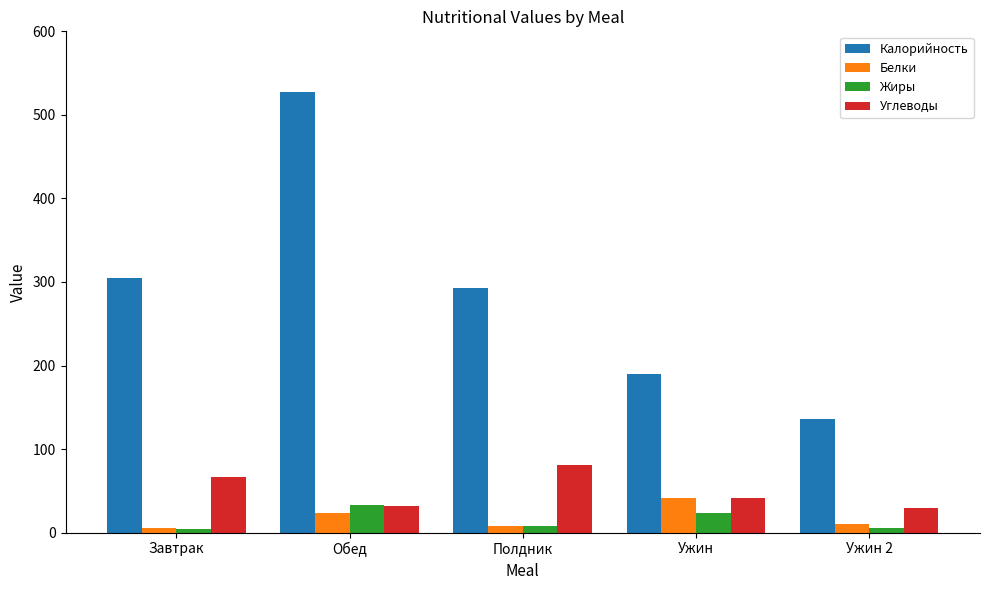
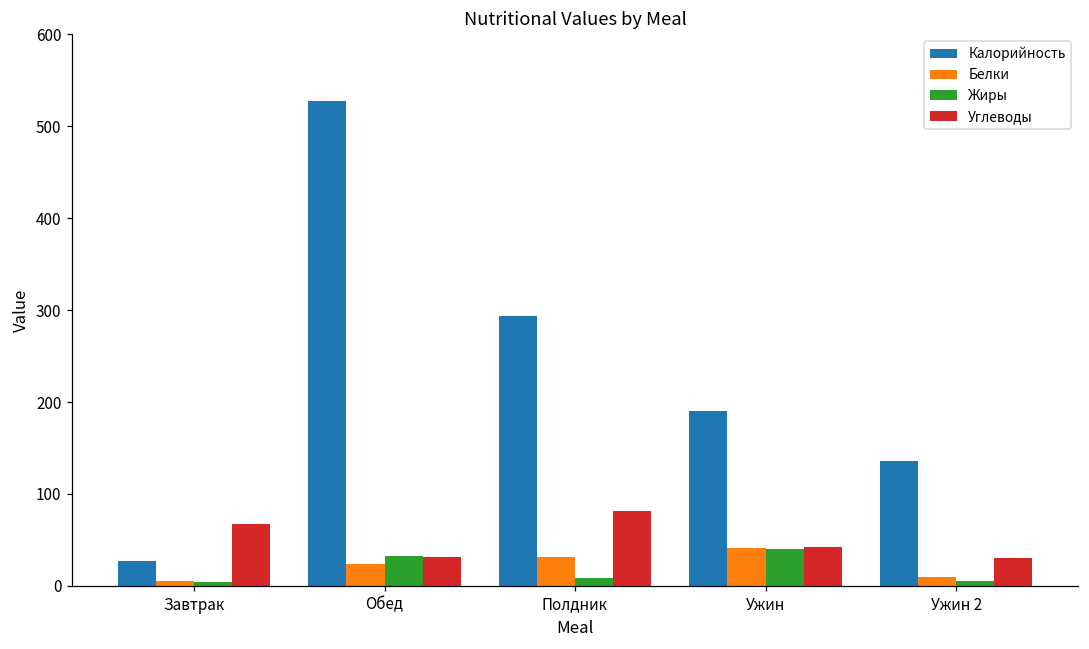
  {
    "Калорийность": {
-     "Завтрак": 300,
+     "Завтрак": 30,
      "Обед": 530,
      "Полдник": 290,
      "Ужин": 190,
      "Ужин 2": 140
    },
    "Белки": {
      "Завтрак": 10,
      "Обед": 20,
-     "Полдник": 10,
+     "Полдник": 30,
      "Ужин": 40,
      "Ужин 2": 10
    },
    "Жиры": {
      "Завтрак": 0,
      "Обед": 30,
      "Полдник": 10,
-     "Ужин": 20,
+     "Ужин": 40,
      "Ужин 2": 10
    },
    "Углеводы": {
      "Завтрак": 70,
      "Обед": 30,
      "Полдник": 80,
      "Ужин": 40,
      "Ужин 2": 30
    }
  }
